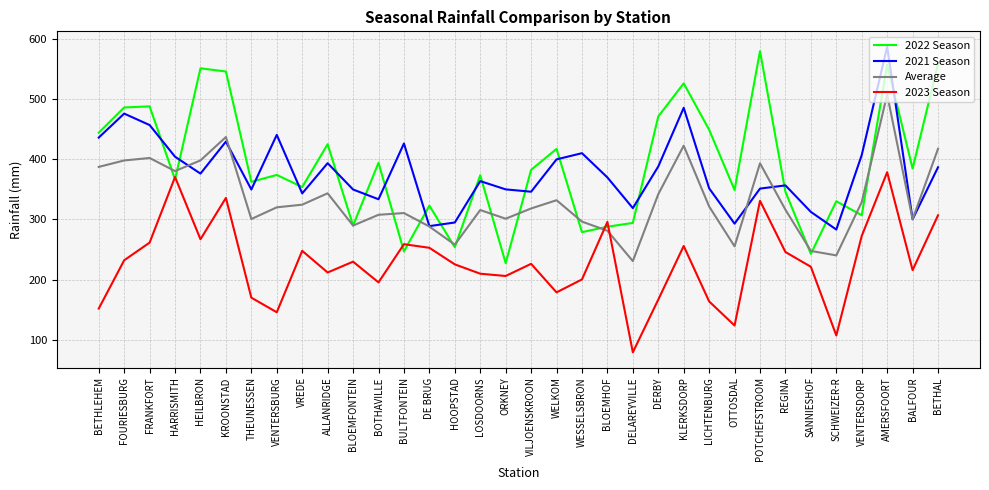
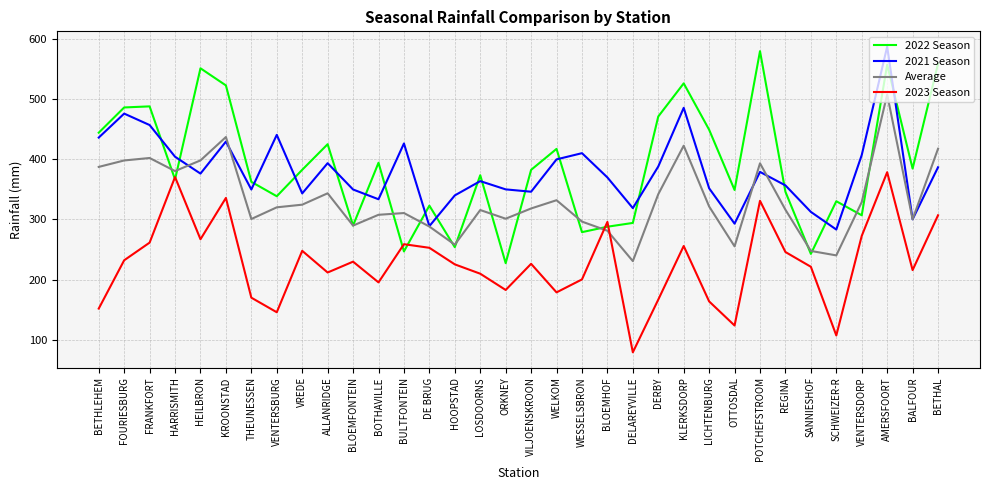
  {
    "2022 Season": {
      "BETHLEHEM": 440,
      "FOURIESBURG": 490,
      "FRANKFORT": 490,
      "HEILBRON": 550,
-     "KROONSTAD": 550,
+     "KROONSTAD": 520,
      "THEUNESSEN": 360,
-     "VENTERSBURG": 370,
-     "VREDE": 350,
+     "VENTERSBURG": 340,
+     "VREDE": 380,
      "ALLANRIDGE": 430,
      "BOTHAVILLE": 390,
      "BULTFONTEIN": 250,
      "DE BRUG": 320,
      "LOSDOORNS": 370,
      "ORKNEY": 230,
      "VILJOENSKROON": 380,
      "WELKOM": 420,
      "WESSELSBRON": 280,
      "BLOEMHOF": 290,
      "DELAREYVILLE": 290,
      "DERBY": 470,
      "KLERKSDORP": 530,
      "LICHTENBURG": 450,
      "OTTOSDAL": 350,
      "POTCHEFSTROOM": 580,
      "REGINA": 350,
      "SANNIESHOF": 240,
      "SCHWEIZER-R": 330,
      "VENTERSDORP": 310,
      "BALFOUR": 380
    },
    "2021 Season": {
      "BETHLEHEM": 440,
      "FOURIESBURG": 480,
      "FRANKFORT": 460,
      "HARRISMITH": 400,
      "HEILBRON": 380,
      "KROONSTAD": 430,
      "THEUNESSEN": 350,
      "VENTERSBURG": 440,
      "VREDE": 340,
      "ALLANRIDGE": 390,
      "BLOEMFONTEIN": 350,
      "BOTHAVILLE": 330,
      "BULTFONTEIN": 430,
-     "HOOPSTAD": 300,
+     "HOOPSTAD": 340,
      "LOSDOORNS": 360,
      "ORKNEY": 350,
      "VILJOENSKROON": 350,
      "WELKOM": 400,
      "WESSELSBRON": 410,
      "BLOEMHOF": 370,
      "DELAREYVILLE": 320,
      "DERBY": 390,
      "KLERKSDORP": 490,
      "LICHTENBURG": 350,
      "OTTOSDAL": 290,
-     "POTCHEFSTROOM": 350,
+     "POTCHEFSTROOM": 380,
      "REGINA": 360,
      "SANNIESHOF": 310,
      "SCHWEIZER-R": 280,
      "VENTERSDORP": 410,
      "BETHAL": 390
    },
    "Average": {
      "BETHLEHEM": 390,
      "FOURIESBURG": 400,
      "FRANKFORT": 400,
      "HARRISMITH": 380,
      "HEILBRON": 400,
      "KROONSTAD": 440,
      "THEUNESSEN": 300,
      "VENTERSBURG": 320,
      "VREDE": 320,
      "ALLANRIDGE": 340,
      "BOTHAVILLE": 310,
      "BULTFONTEIN": 310,
      "LOSDOORNS": 320,
      "ORKNEY": 300,
      "VILJOENSKROON": 320,
      "WELKOM": 330,
      "WESSELSBRON": 300,
      "BLOEMHOF": 280,
      "DELAREYVILLE": 230,
      "DERBY": 340,
      "KLERKSDORP": 420,
      "LICHTENBURG": 320,
      "OTTOSDAL": 260,
      "POTCHEFSTROOM": 390,
      "REGINA": 320,
      "SANNIESHOF": 250,
      "SCHWEIZER-R": 240,
      "VENTERSDORP": 330,
      "BETHAL": 420
    },
    "2023 Season": {
      "BETHLEHEM": 150,
      "FOURIESBURG": 230,
      "FRANKFORT": 260,
      "HEILBRON": 270,
      "KROONSTAD": 340,
      "THEUNESSEN": 170,
      "VENTERSBURG": 150,
      "VREDE": 250,
      "ALLANRIDGE": 210,
      "BLOEMFONTEIN": 230,
      "BOTHAVILLE": 200,
      "BULTFONTEIN": 260,
      "DE BRUG": 250,
      "HOOPSTAD": 230,
      "LOSDOORNS": 210,
-     "ORKNEY": 210,
+     "ORKNEY": 180,
      "VILJOENSKROON": 230,
      "WELKOM": 180,
      "WESSELSBRON": 200,
      "BLOEMHOF": 300,
      "DELAREYVILLE": 80,
      "DERBY": 170,
      "KLERKSDORP": 260,
      "LICHTENBURG": 160,
      "OTTOSDAL": 120,
      "POTCHEFSTROOM": 330,
      "REGINA": 250,
      "SANNIESHOF": 220,
      "SCHWEIZER-R": 110,
      "VENTERSDORP": 270,
      "AMERSFOORT": 380,
      "BALFOUR": 220,
      "BETHAL": 310
    }
  }
